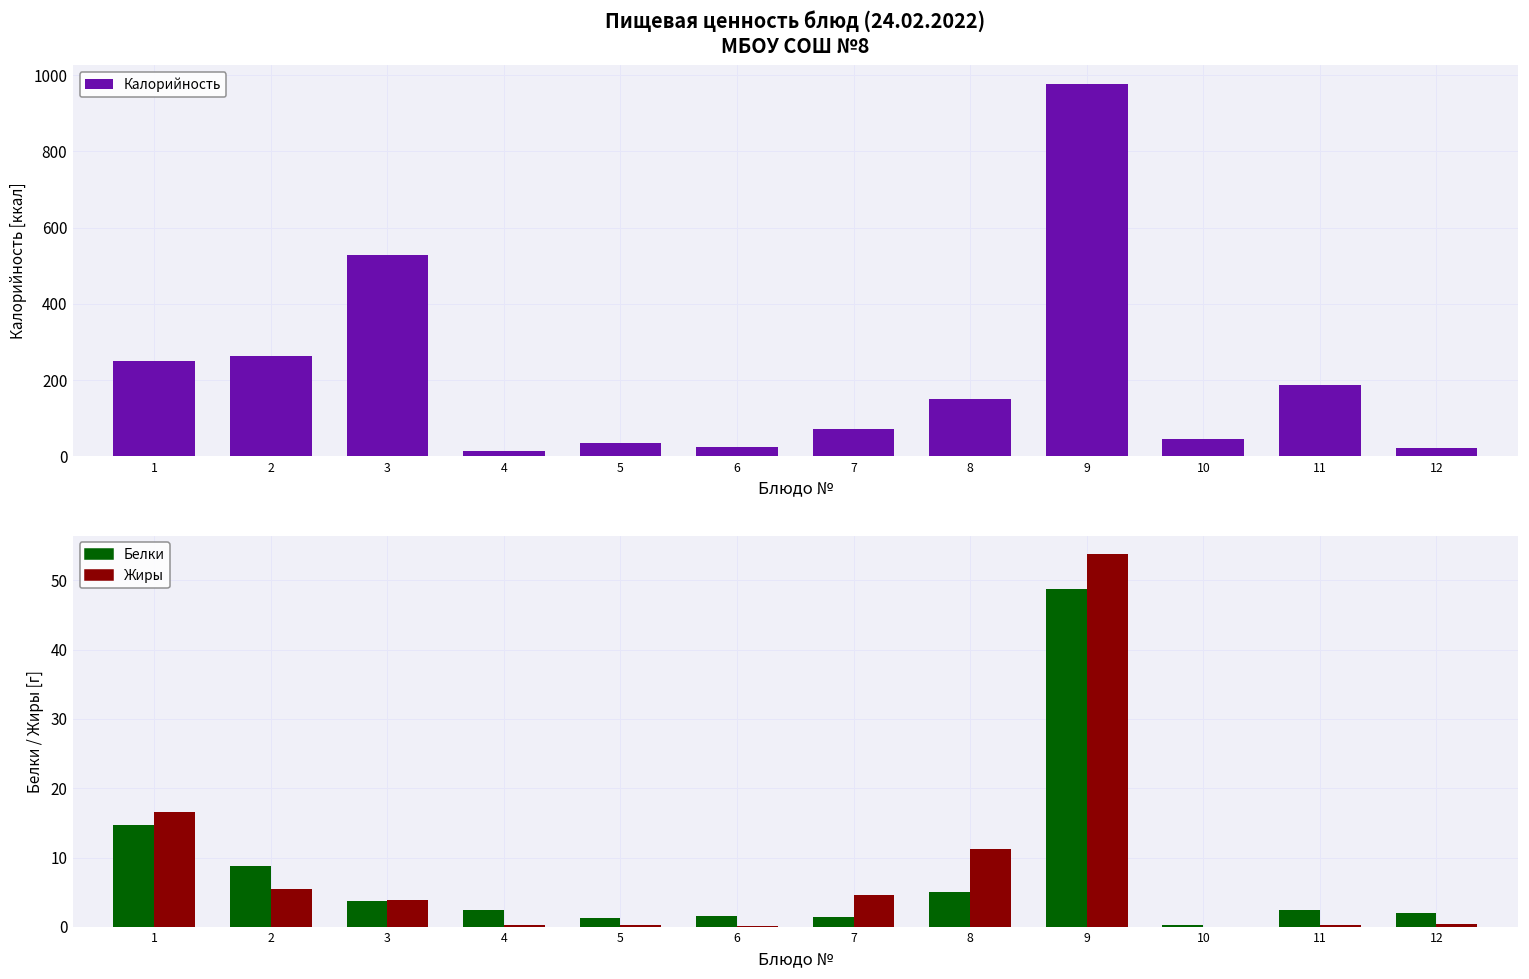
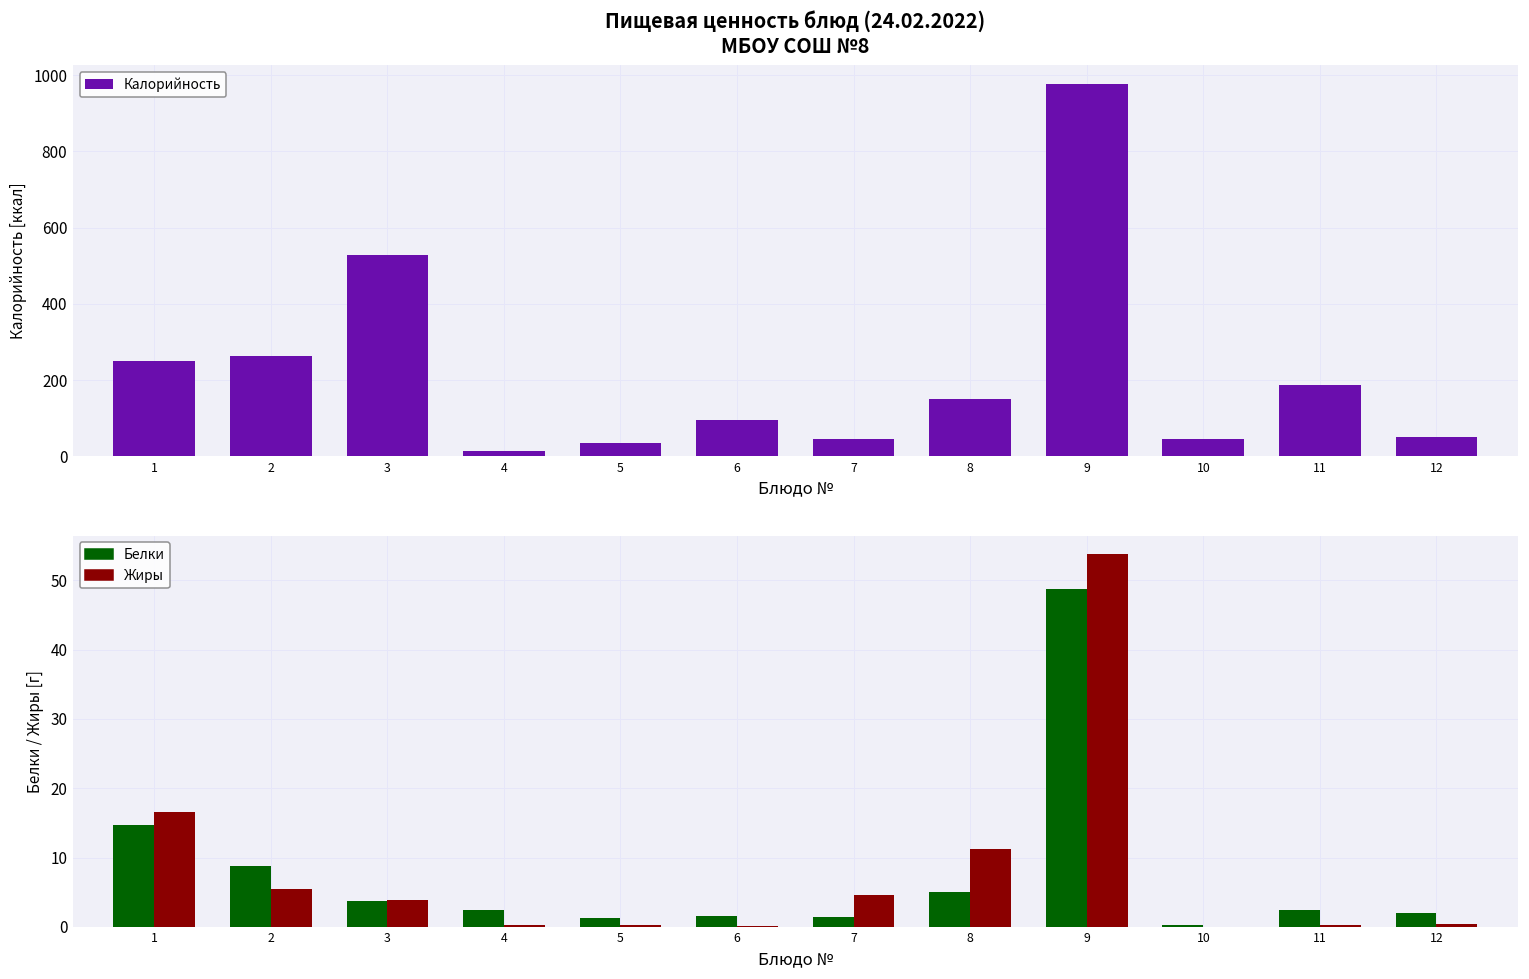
  {
    "Пищевая ценность блюд (24.02.2022) МБОУ СОШ №8": {
      "1": 250,
      "2": 260,
      "3": 530,
      "4": 10,
      "5": 30,
-     "6": 20,
-     "7": 70,
+     "6": 100,
+     "7": 50,
      "8": 150,
      "9": 980,
      "10": 40,
      "11": 190,
-     "12": 20
+     "12": 50
    }
  }
